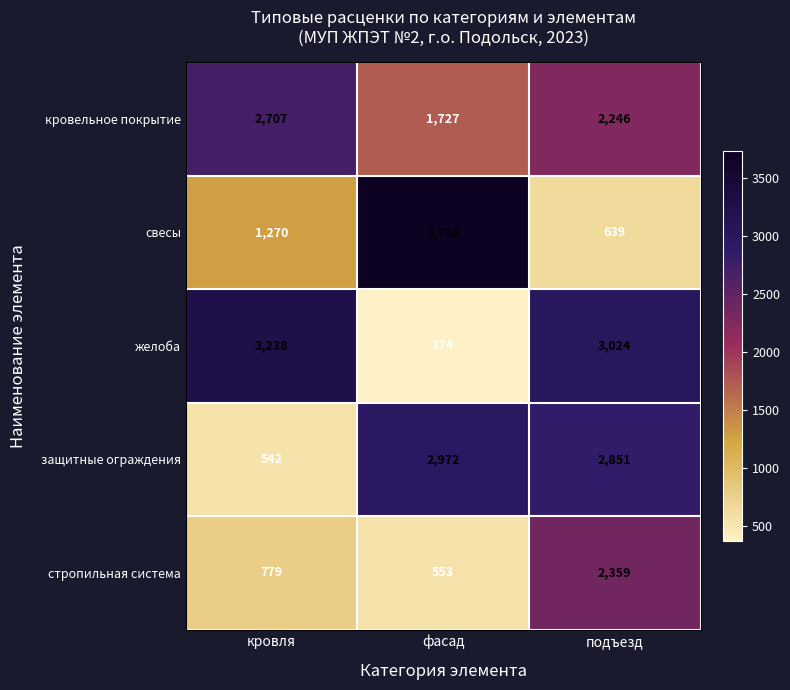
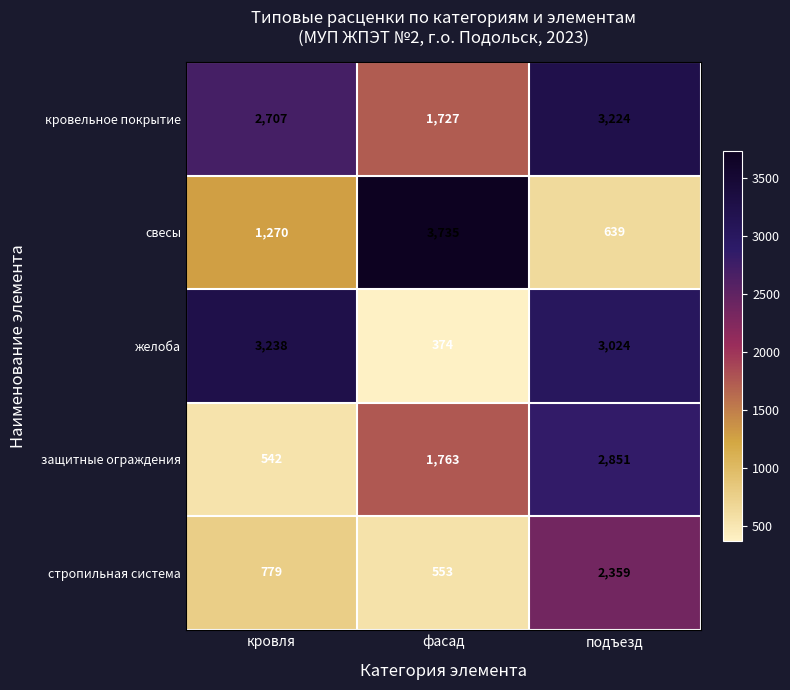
  {
    "кровельное покрытие": {
      "кровля": "2,707",
      "фасад": "1,727",
-     "подъезд": "2,246"
+     "подъезд": "3,224"
    },
    "свесы": {
      "кровля": "1,270",
      "подъезд": "639"
    },
    "желоба": {
      "кровля": "3,238",
      "фасад": "374",
      "подъезд": "3,024"
    },
    "защитные ограждения": {
      "кровля": "542",
-     "фасад": "2,972",
+     "фасад": "1,763",
      "подъезд": "2,851"
    },
    "стропильная система": {
      "кровля": "779",
      "фасад": "553",
      "подъезд": "2,359"
    }
  }
